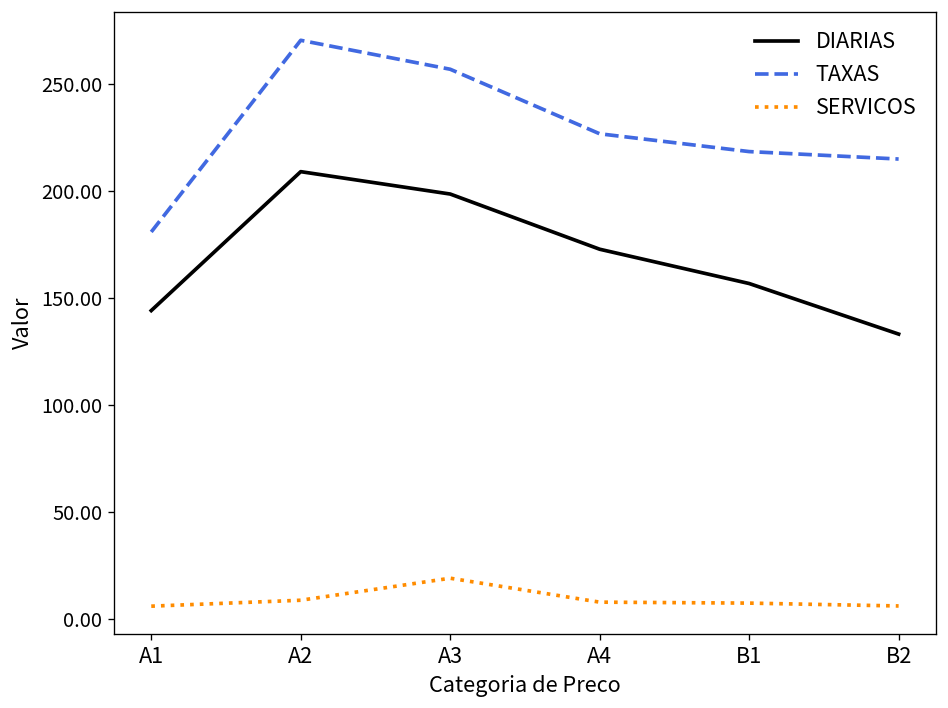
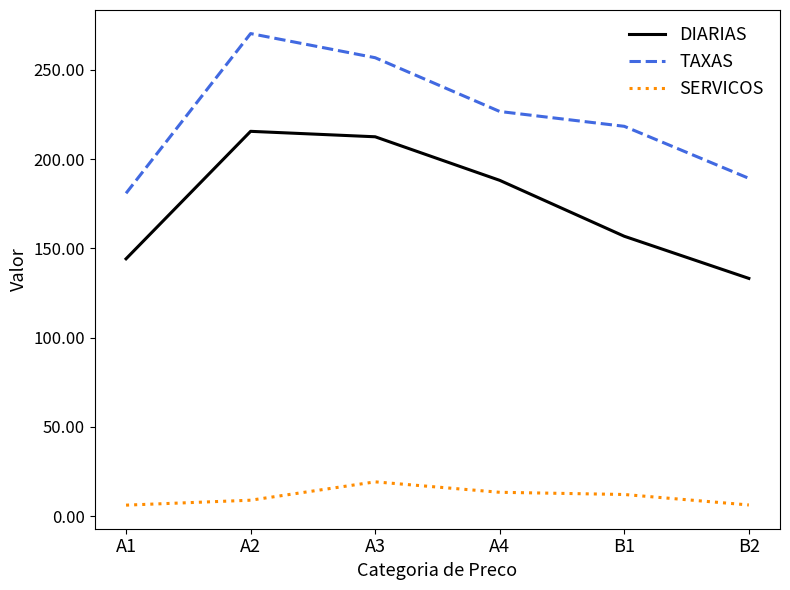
  {
    "DIARIAS": {
      "A1": 144,
-     "A2": 209,
-     "A3": 199,
-     "A4": 173,
+     "A2": 216,
+     "A3": 213,
+     "A4": 188,
      "B1": 157,
      "B2": 133
    },
    "TAXAS": {
      "A1": 181,
      "A2": 270,
      "A3": 257,
      "A4": 227,
      "B1": 218,
-     "B2": 215
+     "B2": 189
    },
    "SERVICOS": {
      "A1": 6,
      "A2": 9,
      "A3": 19,
-     "A4": 8,
-     "B1": 8,
+     "A4": 13,
+     "B1": 12,
      "B2": 6
    }
  }
